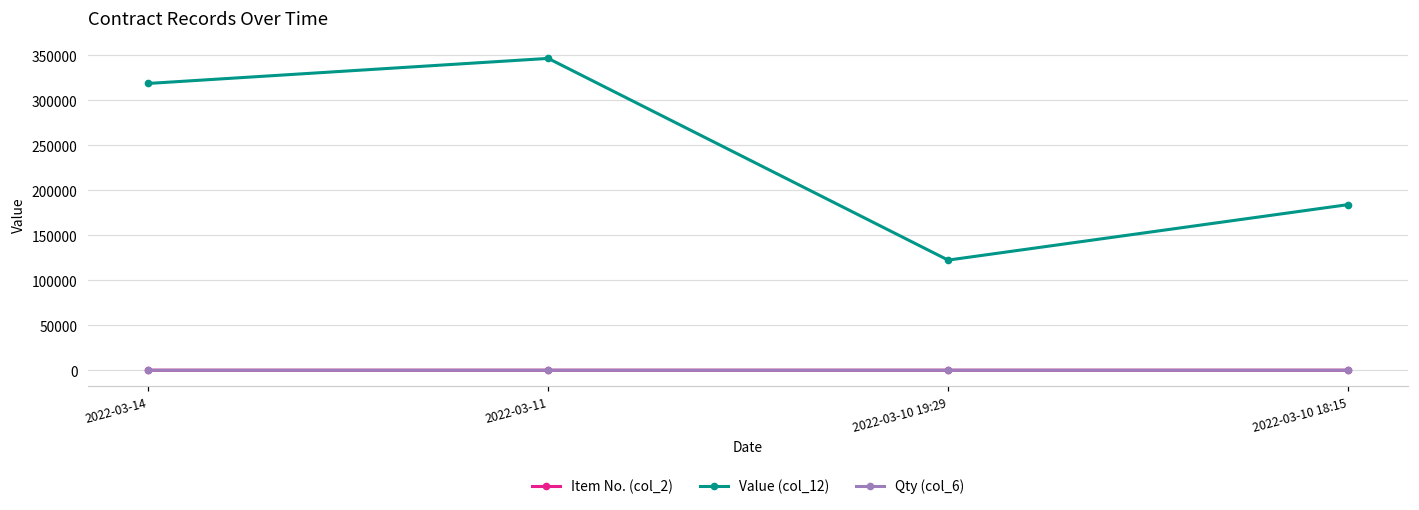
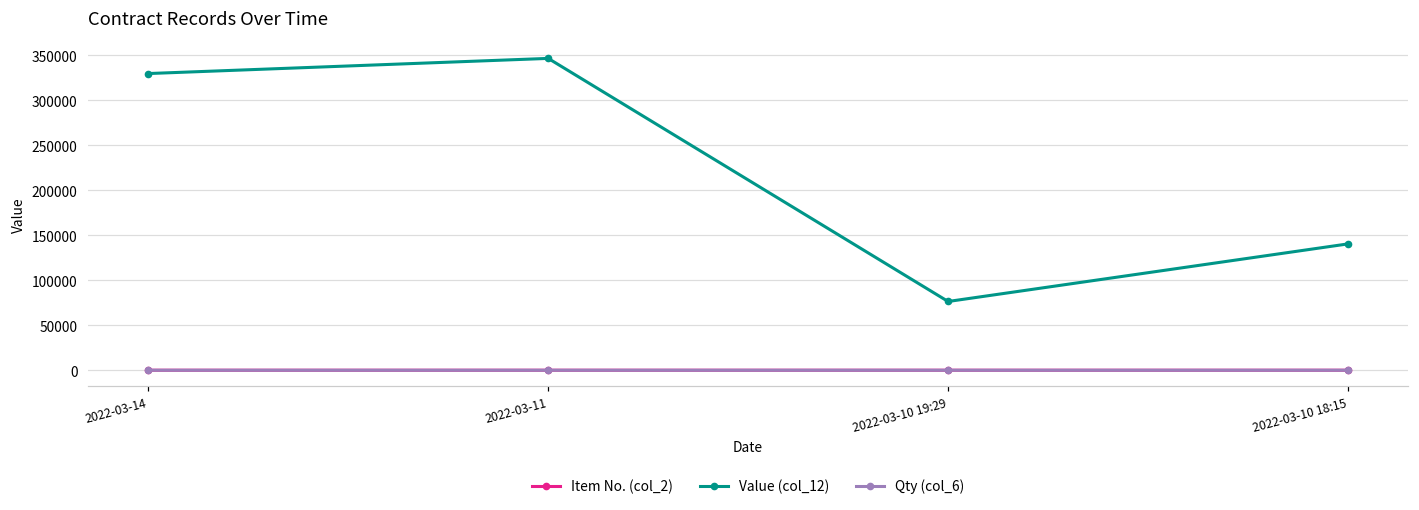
  {
    "Qty (col_6)": {
      "2022-03-14": 0,
      "2022-03-11": 0,
      "2022-03-10 19:29": 0,
      "2022-03-10 18:15": 0
    },
    "Value (col_12)": {
-     "2022-03-14": 320000,
+     "2022-03-14": 330000,
      "2022-03-11": 350000,
-     "2022-03-10 19:29": 120000,
-     "2022-03-10 18:15": 180000
+     "2022-03-10 19:29": 80000,
+     "2022-03-10 18:15": 140000
    }
  }
